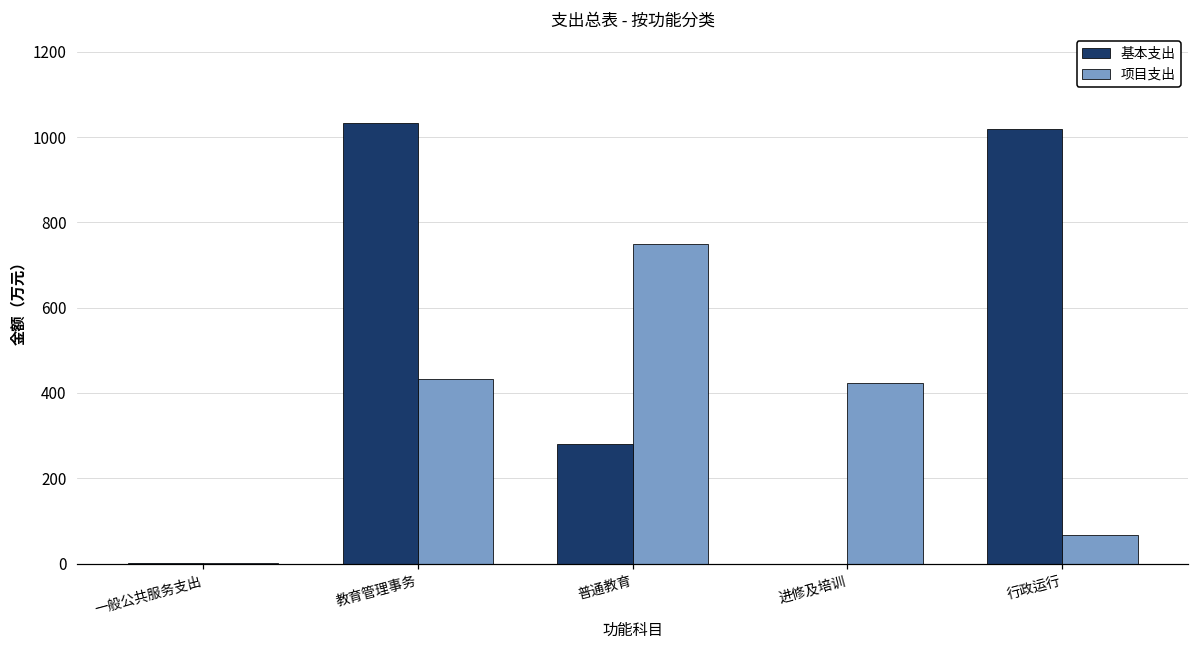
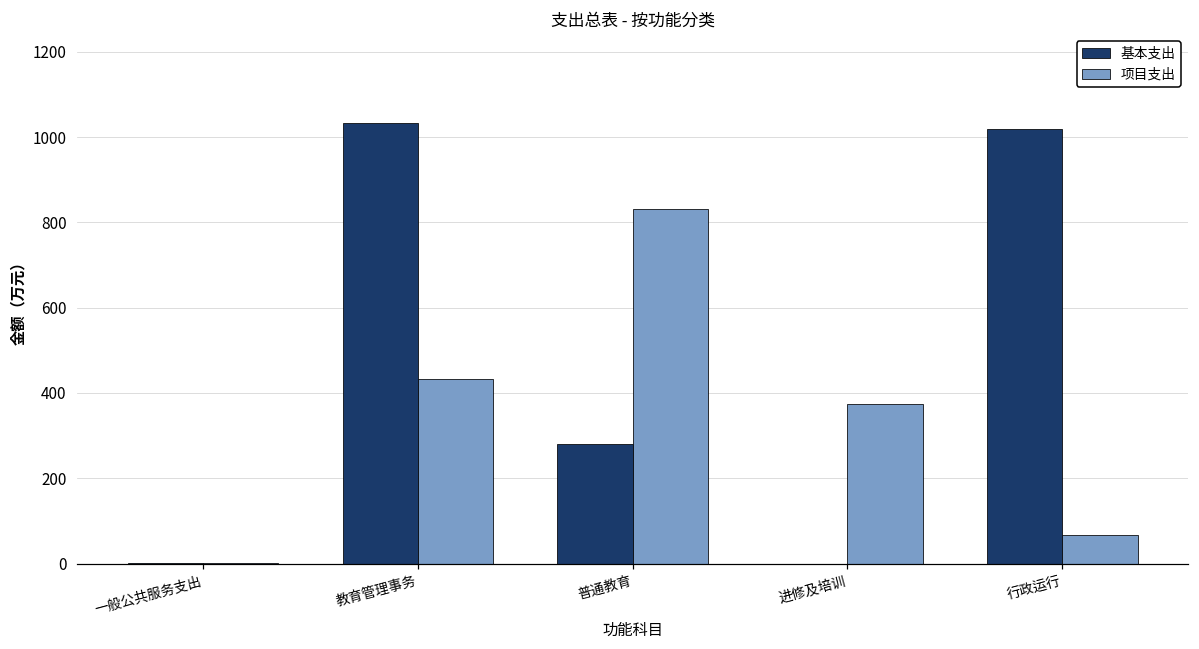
  {
    "基本支出": {
      "教育管理事务": 1030,
      "普通教育": 280,
      "进修及培训": 0,
      "行政运行": 1020
    },
    "项目支出": {
      "教育管理事务": 430,
-     "普通教育": 750,
-     "进修及培训": 420,
+     "普通教育": 830,
+     "进修及培训": 370,
      "行政运行": 70
    }
  }
